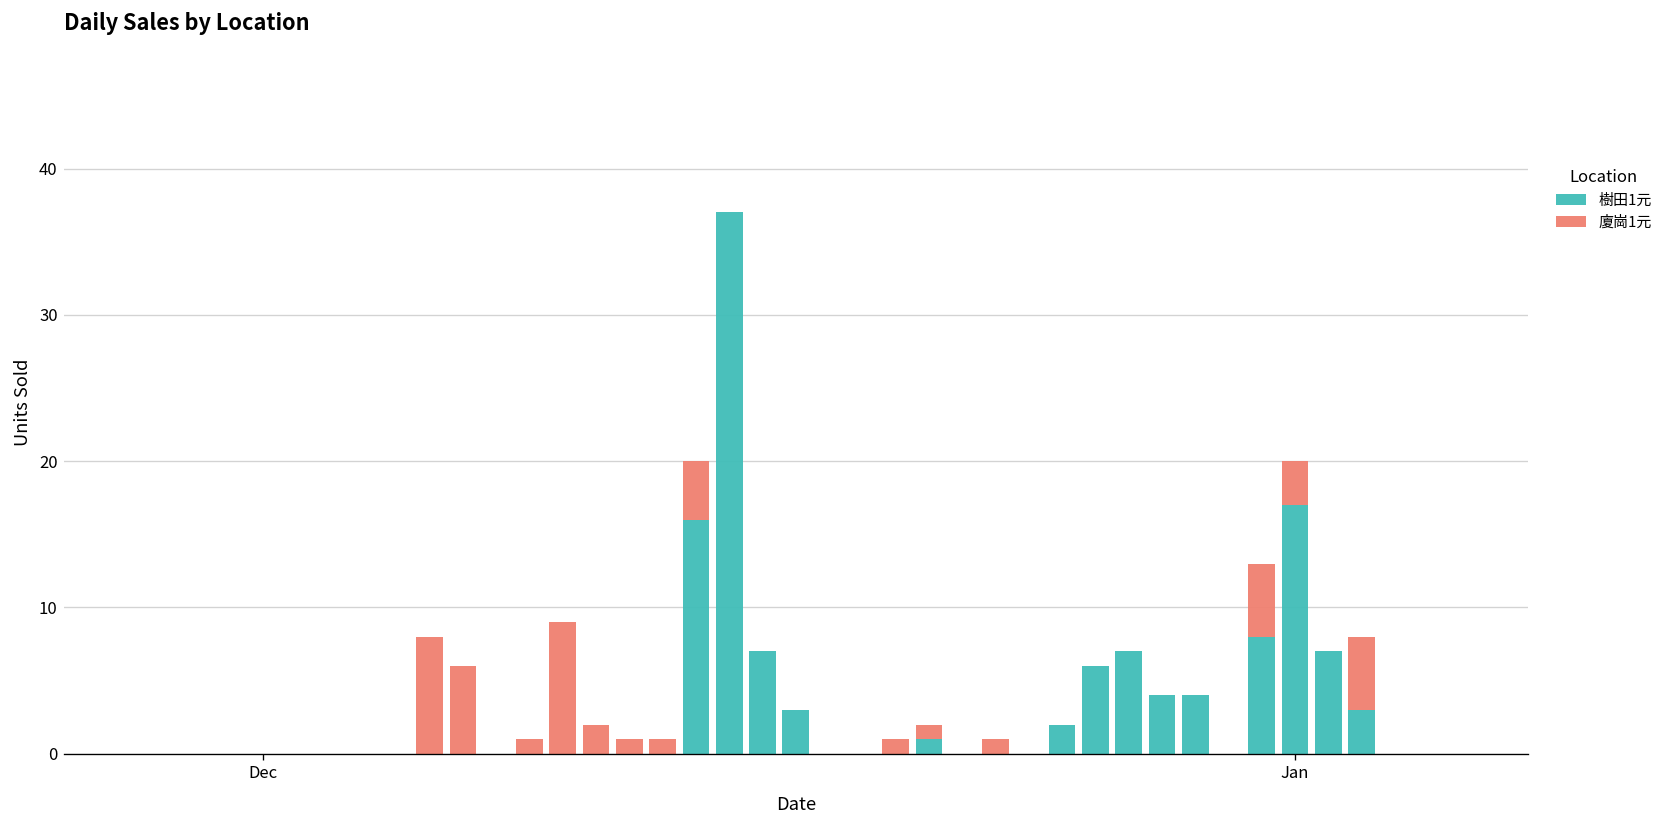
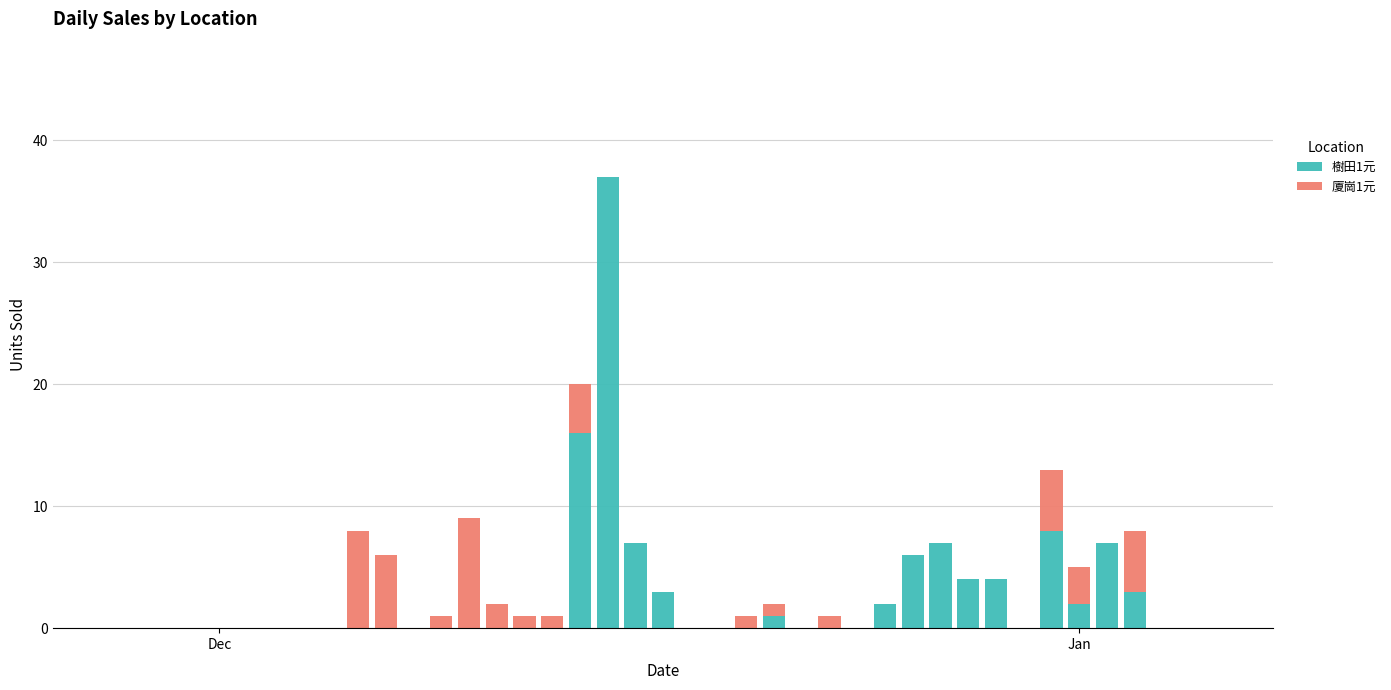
  {
    "樹田1元": {
      "Dec": 0,
-     "Jan": 17
+     "Jan": 2
    },
    "廈崗1元": {
      "Dec": 0,
      "Jan": 3
    }
  }
